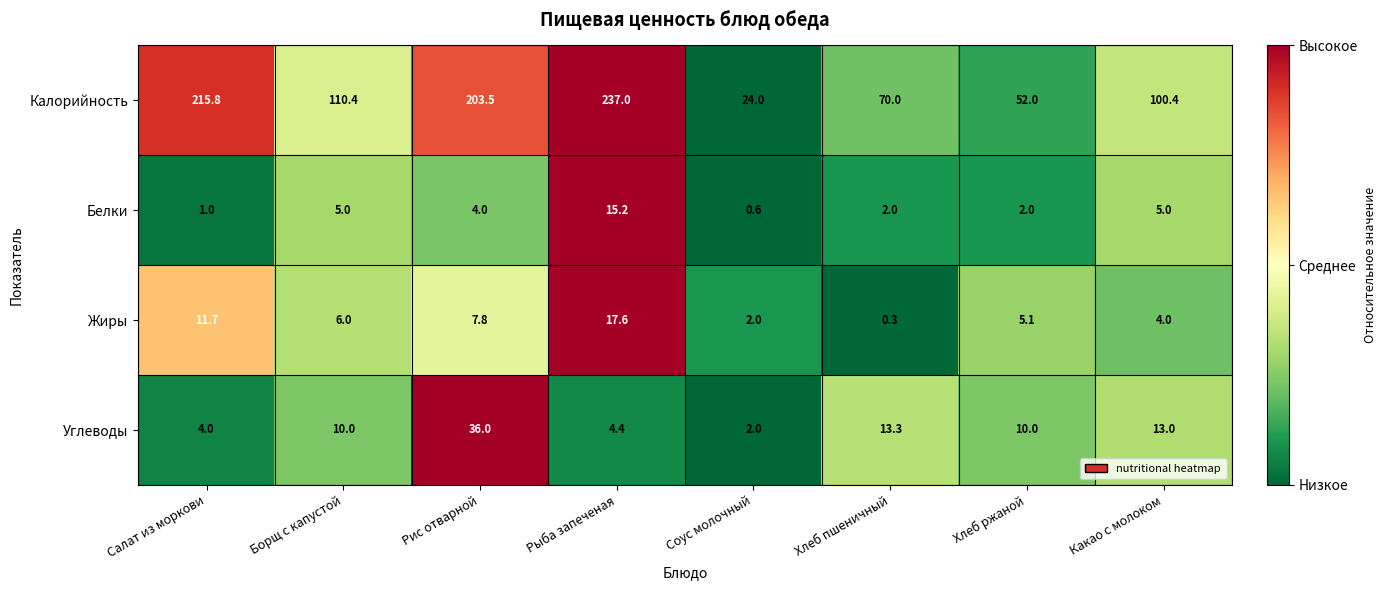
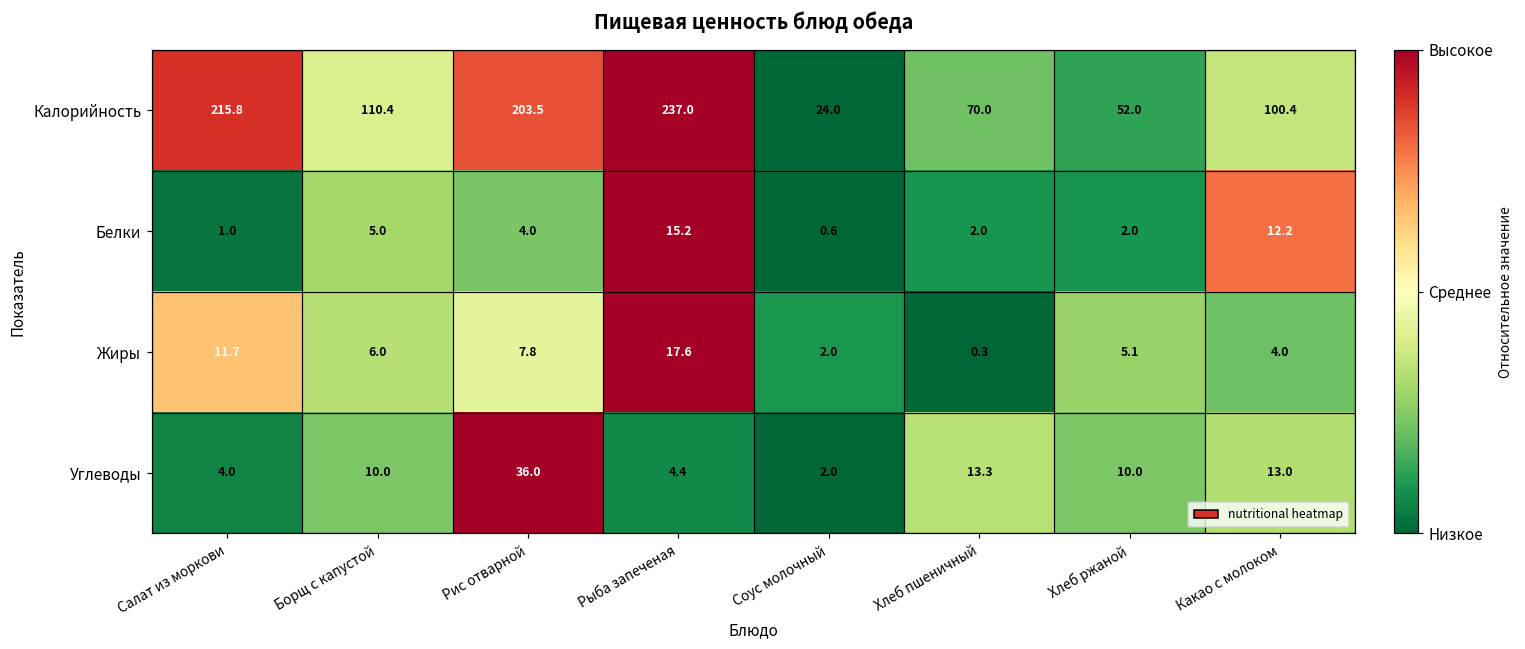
  {
    "Калорийность": {
      "Салат из моркови": 215.8,
      "Борщ с капустой": 110.4,
      "Рис отварной": 203.5,
      "Рыба запеченая": 237.0,
      "Соус молочный": 24.0,
      "Хлеб пшеничный": 70.0,
      "Хлеб ржаной": 52.0,
      "Какао с молоком": 100.4
    },
    "Белки": {
      "Салат из моркови": 1.0,
      "Борщ с капустой": 5.0,
      "Рис отварной": 4.0,
      "Рыба запеченая": 15.2,
      "Соус молочный": 0.6,
      "Хлеб пшеничный": 2.0,
      "Хлеб ржаной": 2.0,
-     "Какао с молоком": 5.0
+     "Какао с молоком": 12.2
    },
    "Жиры": {
      "Салат из моркови": 11.7,
      "Борщ с капустой": 6.0,
      "Рис отварной": 7.8,
      "Рыба запеченая": 17.6,
      "Соус молочный": 2.0,
      "Хлеб пшеничный": 0.3,
      "Хлеб ржаной": 5.1,
      "Какао с молоком": 4.0
    },
    "Углеводы": {
      "Салат из моркови": 4.0,
      "Борщ с капустой": 10.0,
      "Рис отварной": 36.0,
      "Рыба запеченая": 4.4,
      "Соус молочный": 2.0,
      "Хлеб пшеничный": 13.3,
      "Хлеб ржаной": 10.0,
      "Какао с молоком": 13.0
    }
  }
